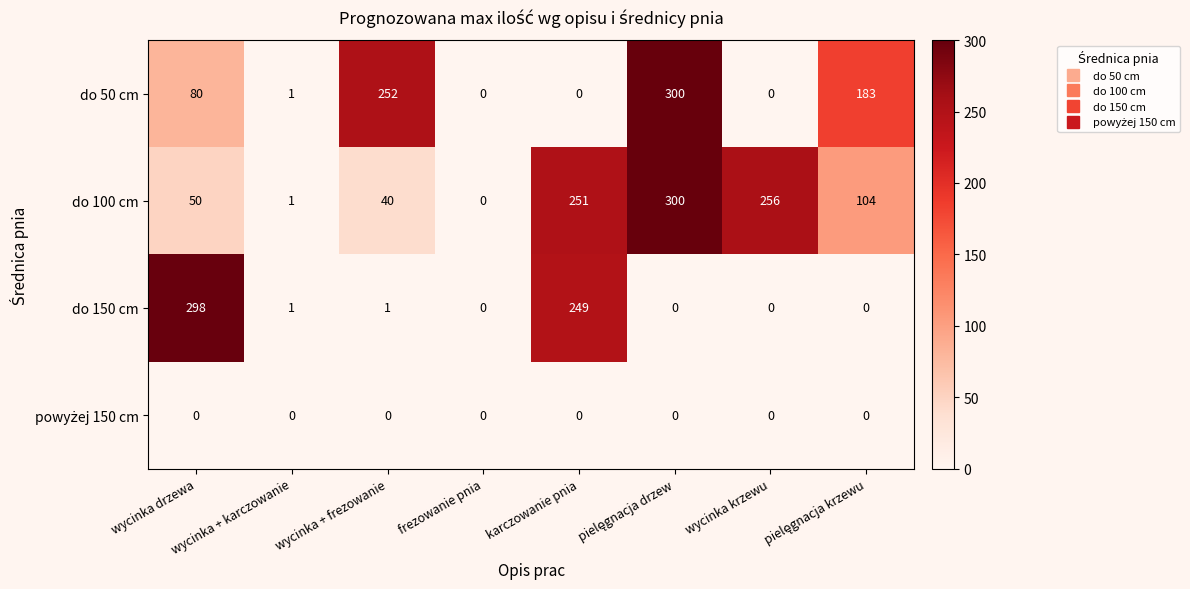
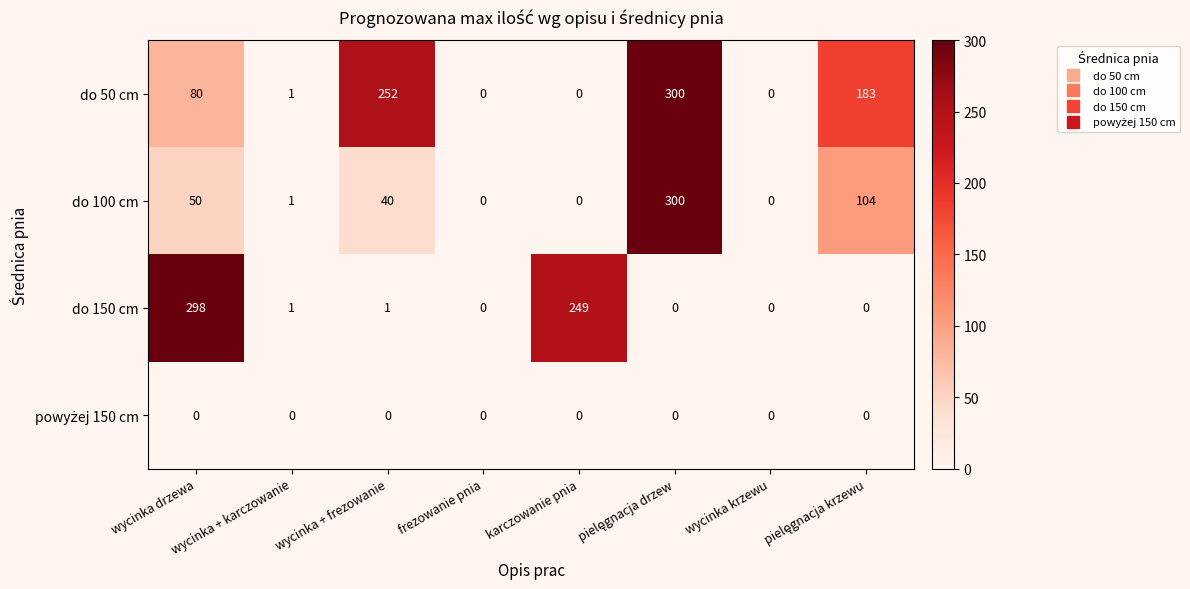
  {
    "do 50 cm": {
      "wycinka drzewa": 80,
      "wycinka + karczowanie": 1,
      "wycinka + frezowanie": 252,
      "frezowanie pnia": 0,
      "karczowanie pnia": 0,
      "pielęgnacja drzew": 300,
      "wycinka krzewu": 0,
      "pielęgnacja krzewu": 183
    },
    "do 100 cm": {
      "wycinka drzewa": 50,
      "wycinka + karczowanie": 1,
      "wycinka + frezowanie": 40,
      "frezowanie pnia": 0,
-     "karczowanie pnia": 251,
+     "karczowanie pnia": 0,
      "pielęgnacja drzew": 300,
-     "wycinka krzewu": 256,
+     "wycinka krzewu": 0,
      "pielęgnacja krzewu": 104
    },
    "do 150 cm": {
      "wycinka drzewa": 298,
      "wycinka + karczowanie": 1,
      "wycinka + frezowanie": 1,
      "frezowanie pnia": 0,
      "karczowanie pnia": 249,
      "pielęgnacja drzew": 0,
      "wycinka krzewu": 0,
      "pielęgnacja krzewu": 0
    },
    "powyżej 150 cm": {
      "wycinka drzewa": 0,
      "wycinka + karczowanie": 0,
      "wycinka + frezowanie": 0,
      "frezowanie pnia": 0,
      "karczowanie pnia": 0,
      "pielęgnacja drzew": 0,
      "wycinka krzewu": 0,
      "pielęgnacja krzewu": 0
    }
  }
